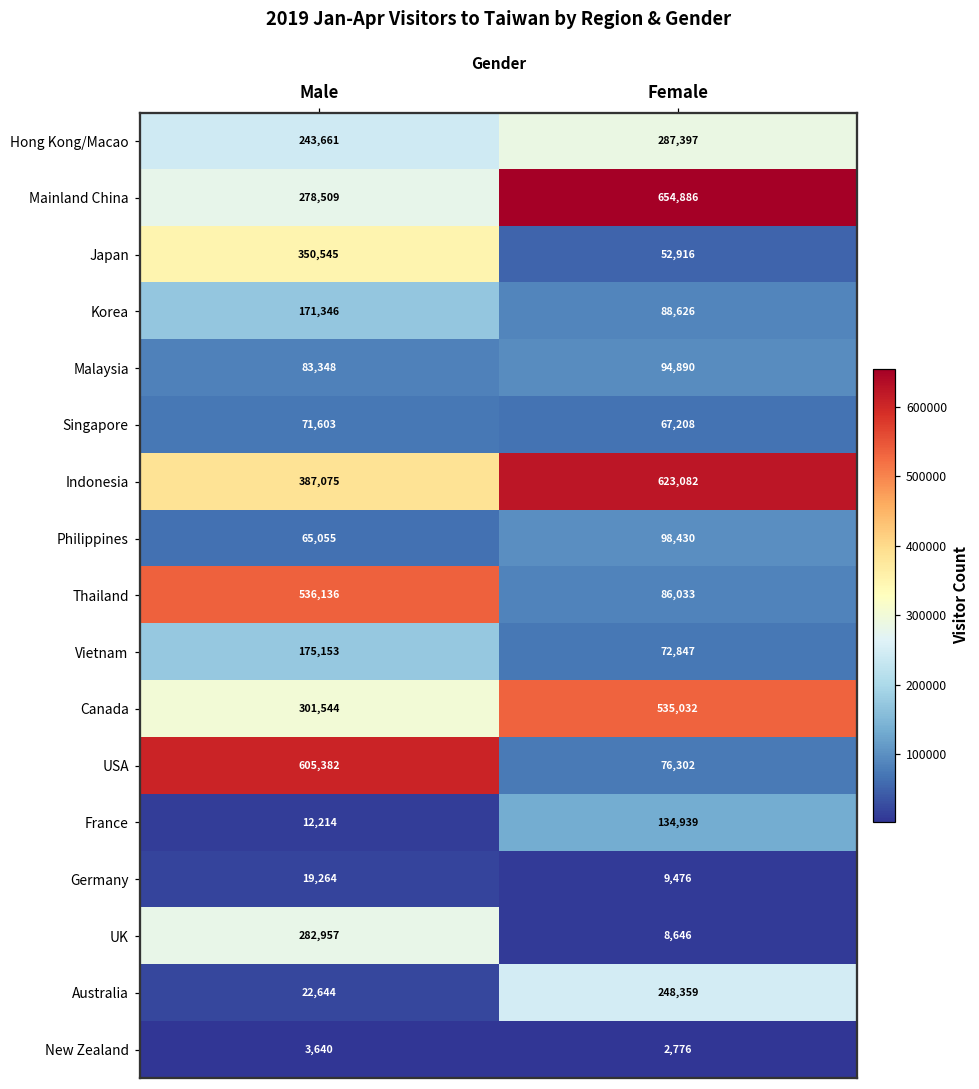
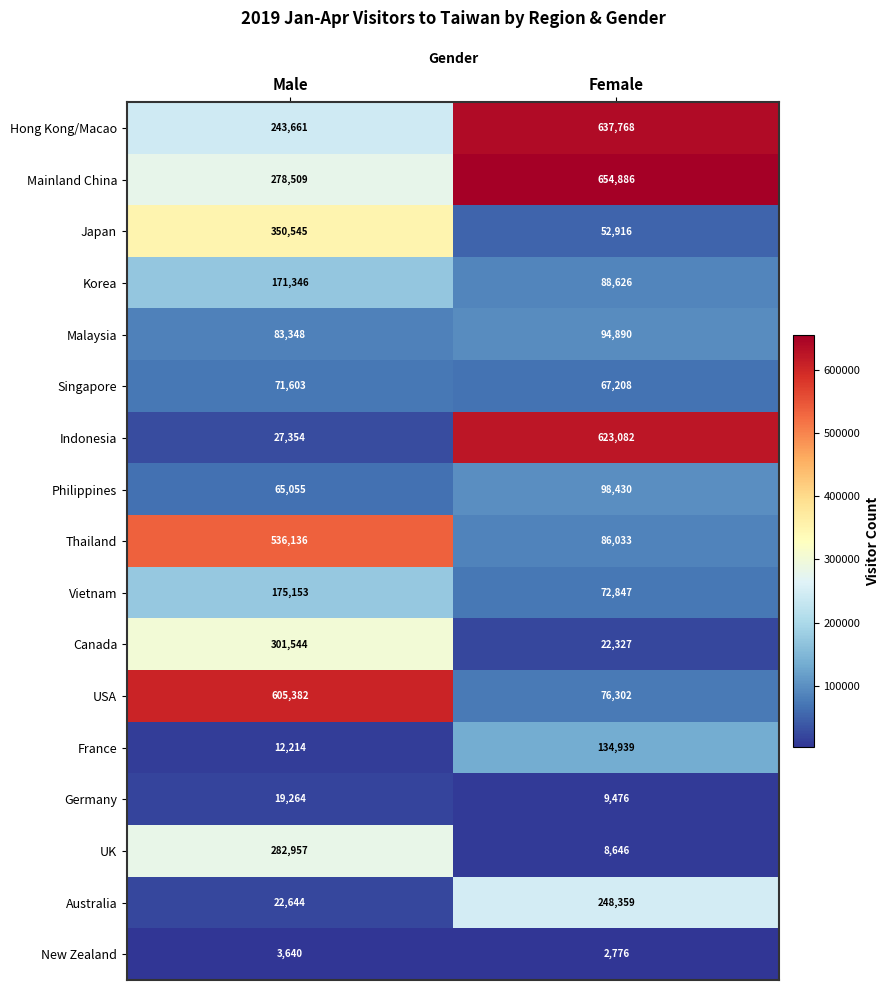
  {
    "Hong Kong/Macao": {
      "Male": "243,661",
-     "Female": "287,397"
+     "Female": "637,768"
    },
    "Mainland China": {
      "Male": "278,509",
      "Female": "654,886"
    },
    "Japan": {
      "Male": "350,545",
      "Female": "52,916"
    },
    "Korea": {
      "Male": "171,346",
      "Female": "88,626"
    },
    "Malaysia": {
      "Male": "83,348",
      "Female": "94,890"
    },
    "Singapore": {
      "Male": "71,603",
      "Female": "67,208"
    },
    "Indonesia": {
-     "Male": "387,075",
+     "Male": "27,354",
      "Female": "623,082"
    },
    "Philippines": {
      "Male": "65,055",
      "Female": "98,430"
    },
    "Thailand": {
      "Male": "536,136",
      "Female": "86,033"
    },
    "Vietnam": {
      "Male": "175,153",
      "Female": "72,847"
    },
    "Canada": {
      "Male": "301,544",
-     "Female": "535,032"
+     "Female": "22,327"
    },
    "USA": {
      "Male": "605,382",
      "Female": "76,302"
    },
    "France": {
      "Male": "12,214",
      "Female": "134,939"
    },
    "Germany": {
      "Male": "19,264",
      "Female": "9,476"
    },
    "UK": {
      "Male": "282,957",
      "Female": "8,646"
    },
    "Australia": {
      "Male": "22,644",
      "Female": "248,359"
    },
    "New Zealand": {
      "Male": "3,640",
      "Female": "2,776"
    }
  }
